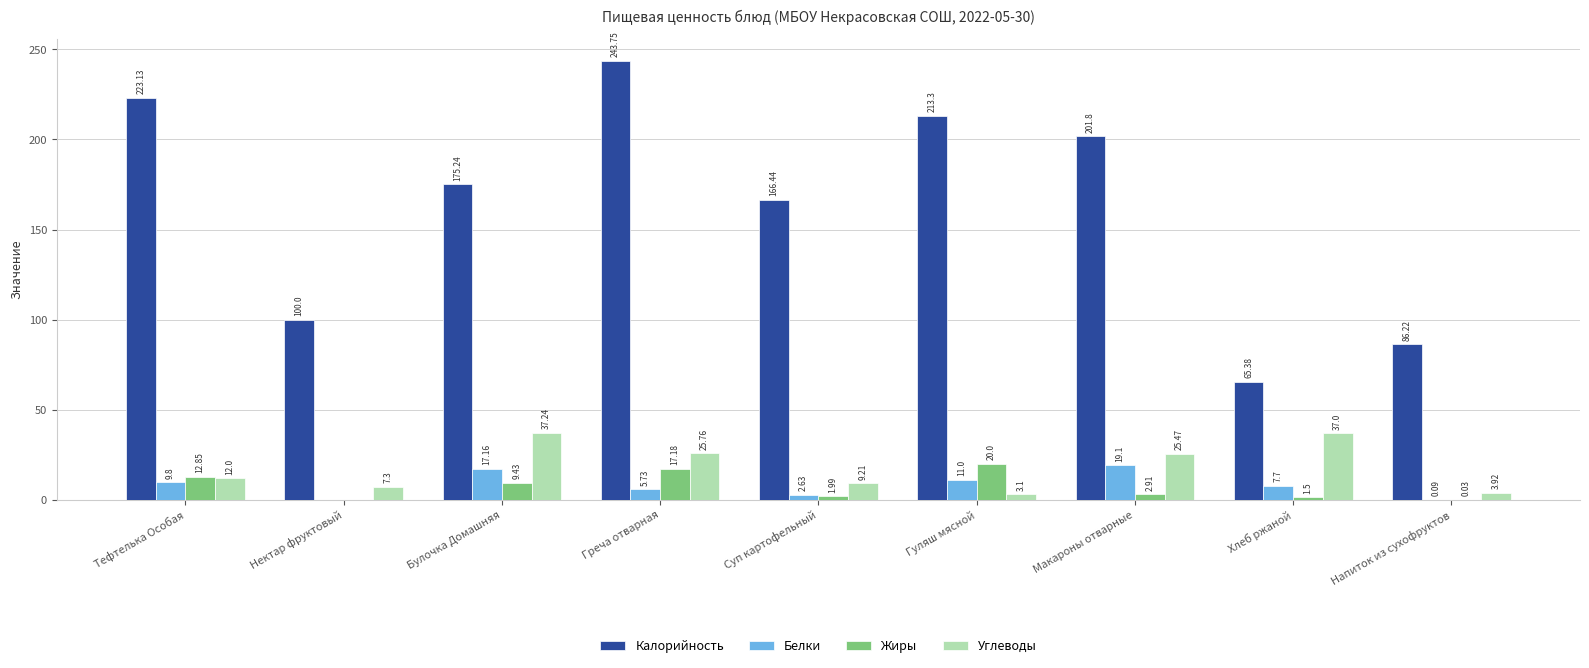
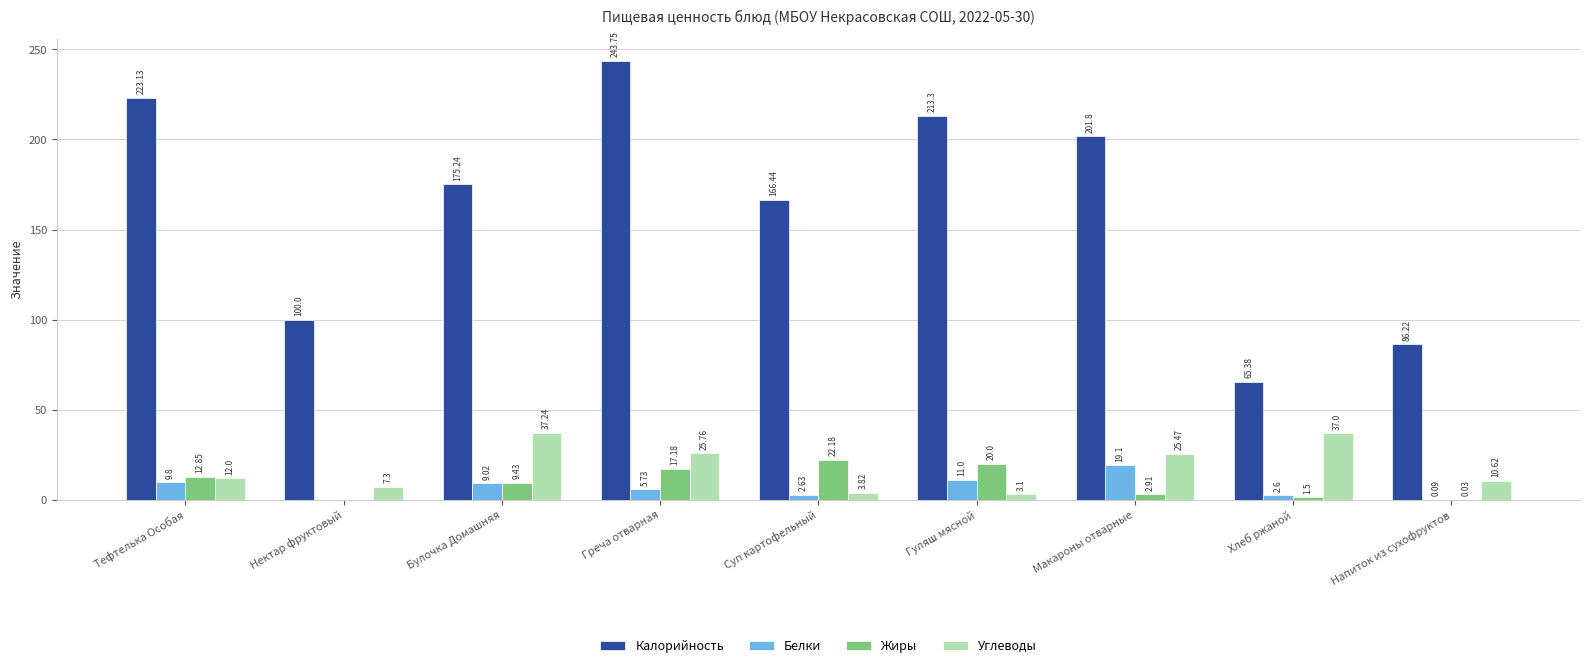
  {
    "Калорийность": {
      "Тефтелька Особая": 223.13,
      "Нектар фруктовый": 100.0,
      "Булочка Домашняя": 175.24,
      "Греча отварная": 243.75,
      "Суп картофельный": 166.44,
      "Гуляш мясной": 213.3,
      "Макароны отварные": 201.8,
      "Хлеб ржаной": 65.38,
      "Напиток из сухофруктов": 86.22
    },
    "Белки": {
      "Тефтелька Особая": 9.8,
-     "Булочка Домашняя": 17.16,
+     "Булочка Домашняя": 9.02,
      "Греча отварная": 5.73,
      "Суп картофельный": 2.63,
      "Гуляш мясной": 11.0,
      "Макароны отварные": 19.1,
-     "Хлеб ржаной": 7.7,
+     "Хлеб ржаной": 2.6,
      "Напиток из сухофруктов": 0.09
    },
    "Жиры": {
      "Тефтелька Особая": 12.85,
      "Булочка Домашняя": 9.43,
      "Греча отварная": 17.18,
-     "Суп картофельный": 1.99,
+     "Суп картофельный": 22.18,
      "Гуляш мясной": 20.0,
      "Макароны отварные": 2.91,
      "Хлеб ржаной": 1.5,
      "Напиток из сухофруктов": 0.03
    },
    "Углеводы": {
      "Тефтелька Особая": 12.0,
      "Нектар фруктовый": 7.3,
      "Булочка Домашняя": 37.24,
      "Греча отварная": 25.76,
-     "Суп картофельный": 9.21,
+     "Суп картофельный": 3.82,
      "Гуляш мясной": 3.1,
      "Макароны отварные": 25.47,
      "Хлеб ржаной": 37.0,
-     "Напиток из сухофруктов": 3.92
+     "Напиток из сухофруктов": 10.62
    }
  }
